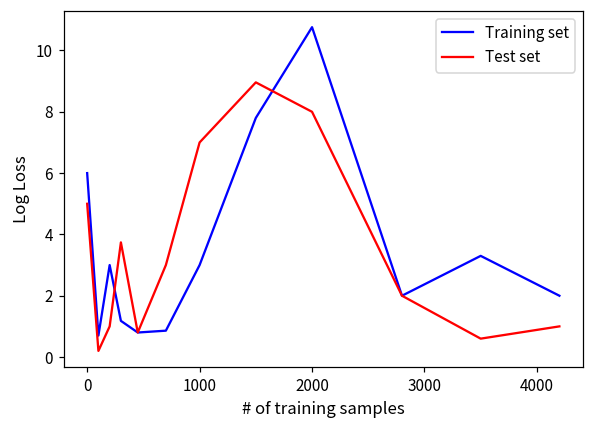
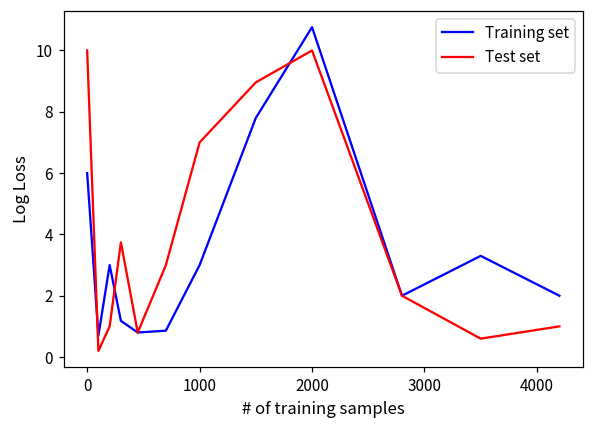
  {
    "Training set": {
      "0": 6,
      "1000": 3,
      "2000": 10.8
    },
    "Test set": {
-     "0": 5,
+     "0": 10,
      "1000": 7,
-     "2000": 8
+     "2000": 10
    }
  }
